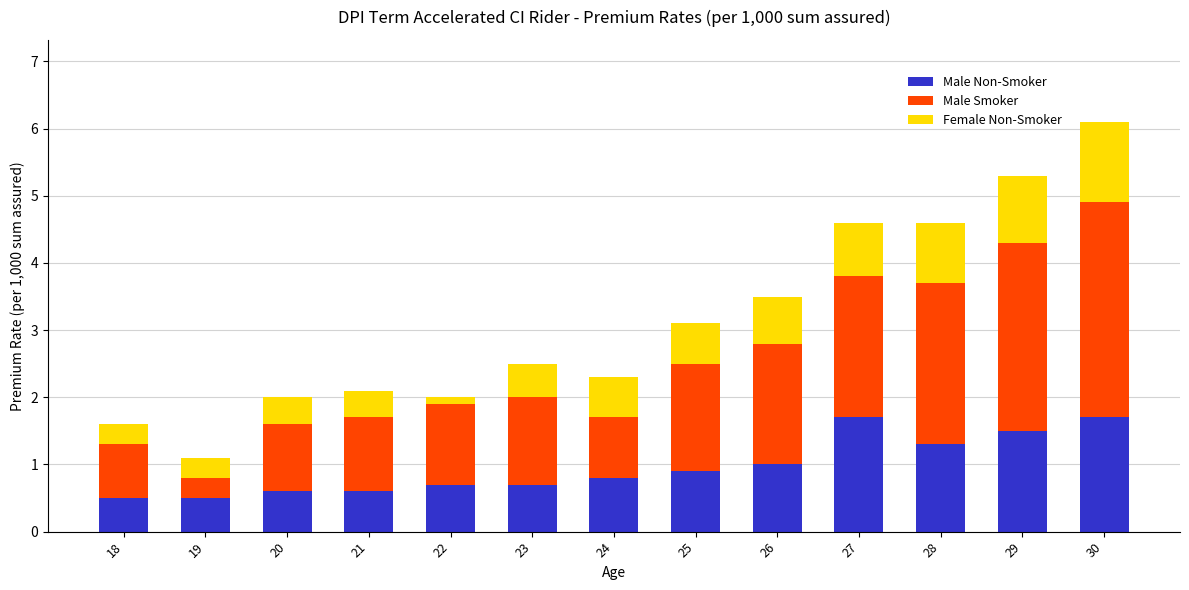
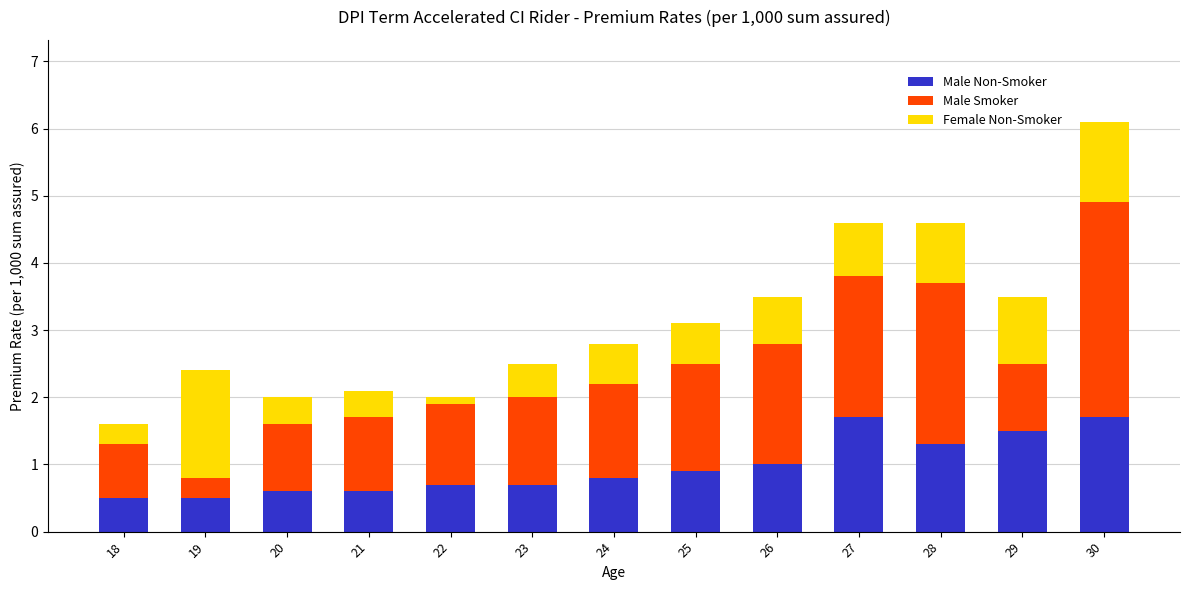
  {
    "Male Non-Smoker": {
      "18": 0.5,
      "19": 0.5,
      "20": 0.6,
      "21": 0.6,
      "22": 0.7,
      "23": 0.7,
      "24": 0.8,
      "25": 0.9,
      "26": 1.0,
      "27": 1.7,
      "28": 1.3,
      "29": 1.5,
      "30": 1.7
    },
    "Male Smoker": {
      "18": 0.8,
      "19": 0.3,
      "20": 1.0,
      "21": 1.1,
      "22": 1.2,
      "23": 1.3,
-     "24": 0.9,
+     "24": 1.4,
      "25": 1.6,
      "26": 1.8,
      "27": 2.1,
      "28": 2.4,
-     "29": 2.8,
+     "29": 1.0,
      "30": 3.2
    },
    "Female Non-Smoker": {
      "18": 0.3,
-     "19": 0.3,
+     "19": 1.6,
      "20": 0.4,
      "21": 0.4,
      "22": 0.1,
      "23": 0.5,
      "24": 0.6,
      "25": 0.6,
      "26": 0.7,
      "27": 0.8,
      "28": 0.9,
      "29": 1.0,
      "30": 1.2
    }
  }
